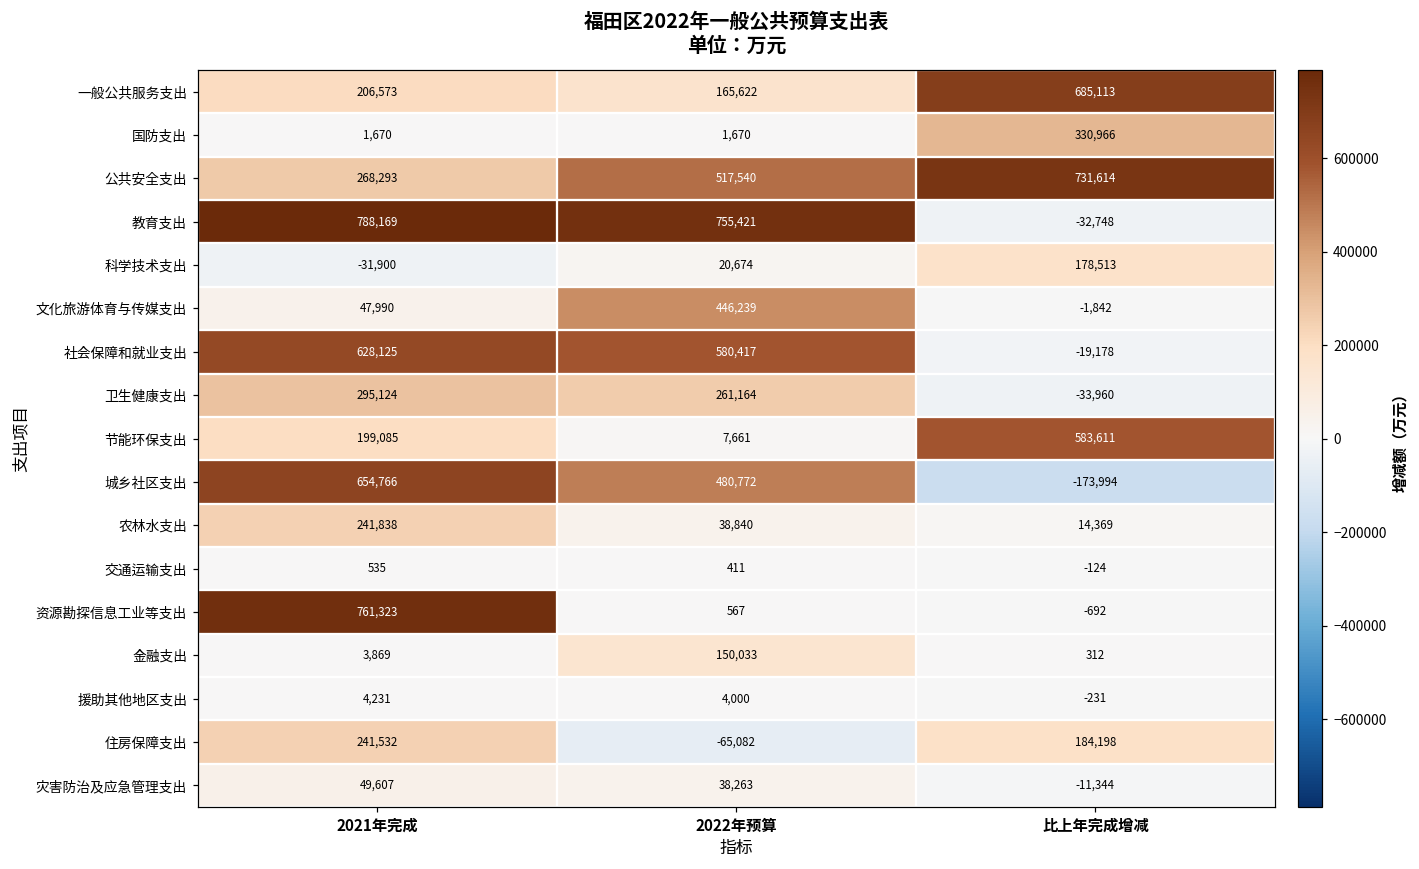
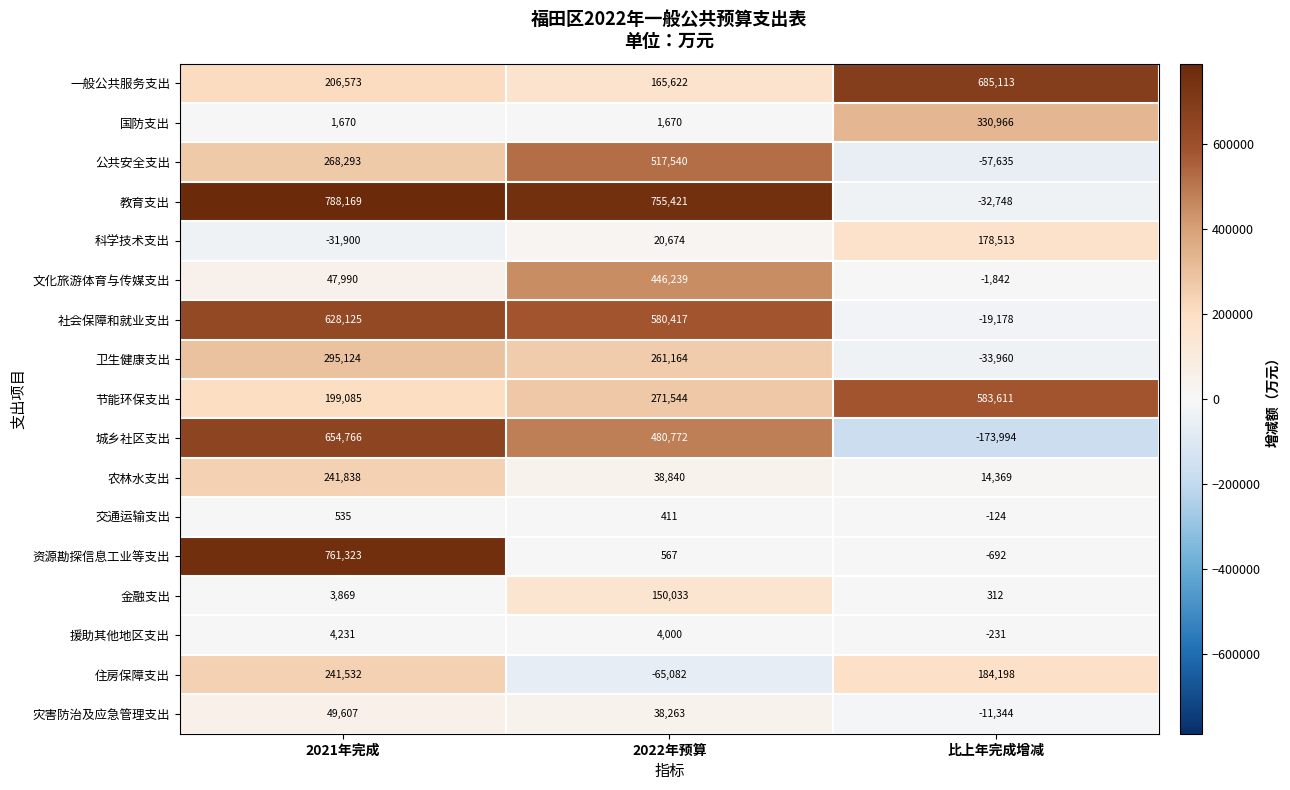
  {
    "一般公共服务支出": {
      "2021年完成": "206,573",
      "2022年预算": "165,622",
      "比上年完成增减": "685,113"
    },
    "国防支出": {
      "2021年完成": "1,670",
      "2022年预算": "1,670",
      "比上年完成增减": "330,966"
    },
    "公共安全支出": {
      "2021年完成": "268,293",
      "2022年预算": "517,540",
-     "比上年完成增减": "731,614"
+     "比上年完成增减": "-57,635"
    },
    "教育支出": {
      "2021年完成": "788,169",
      "2022年预算": "755,421",
      "比上年完成增减": "-32,748"
    },
    "科学技术支出": {
      "2021年完成": "-31,900",
      "2022年预算": "20,674",
      "比上年完成增减": "178,513"
    },
    "文化旅游体育与传媒支出": {
      "2021年完成": "47,990",
      "2022年预算": "446,239",
      "比上年完成增减": "-1,842"
    },
    "社会保障和就业支出": {
      "2021年完成": "628,125",
      "2022年预算": "580,417",
      "比上年完成增减": "-19,178"
    },
    "卫生健康支出": {
      "2021年完成": "295,124",
      "2022年预算": "261,164",
      "比上年完成增减": "-33,960"
    },
    "节能环保支出": {
      "2021年完成": "199,085",
-     "2022年预算": "7,661",
+     "2022年预算": "271,544",
      "比上年完成增减": "583,611"
    },
    "城乡社区支出": {
      "2021年完成": "654,766",
      "2022年预算": "480,772",
      "比上年完成增减": "-173,994"
    },
    "农林水支出": {
      "2021年完成": "241,838",
      "2022年预算": "38,840",
      "比上年完成增减": "14,369"
    },
    "交通运输支出": {
      "2021年完成": "535",
      "2022年预算": "411",
      "比上年完成增减": "-124"
    },
    "资源勘探信息工业等支出": {
      "2021年完成": "761,323",
      "2022年预算": "567",
      "比上年完成增减": "-692"
    },
    "金融支出": {
      "2021年完成": "3,869",
      "2022年预算": "150,033",
      "比上年完成增减": "312"
    },
    "援助其他地区支出": {
      "2021年完成": "4,231",
      "2022年预算": "4,000",
      "比上年完成增减": "-231"
    },
    "住房保障支出": {
      "2021年完成": "241,532",
      "2022年预算": "-65,082",
      "比上年完成增减": "184,198"
    },
    "灾害防治及应急管理支出": {
      "2021年完成": "49,607",
      "2022年预算": "38,263",
      "比上年完成增减": "-11,344"
    }
  }
